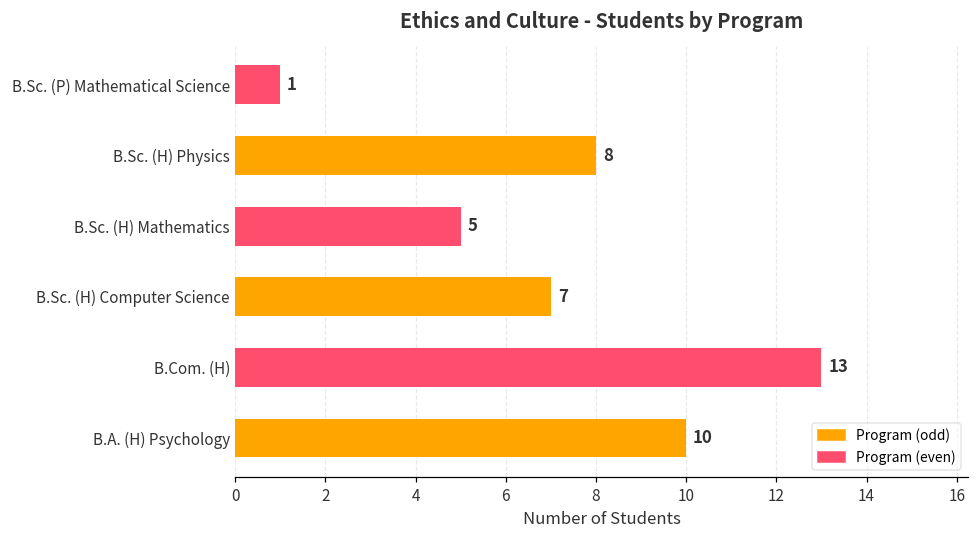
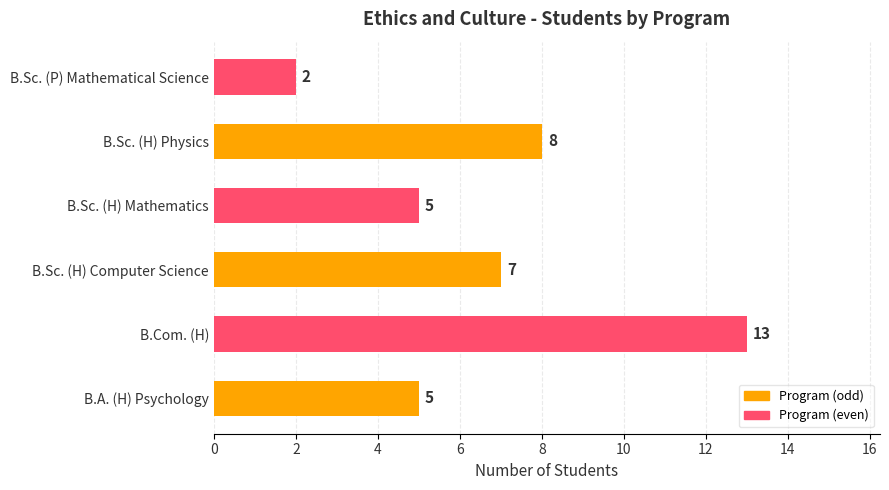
  {
-   "B.Sc. (P) Mathematical Science": 1,
+   "B.Sc. (P) Mathematical Science": 2,
    "B.Sc. (H) Physics": 8,
    "B.Sc. (H) Mathematics": 5,
    "B.Sc. (H) Computer Science": 7,
    "B.Com. (H)": 13,
-   "B.A. (H) Psychology": 10
+   "B.A. (H) Psychology": 5
  }
